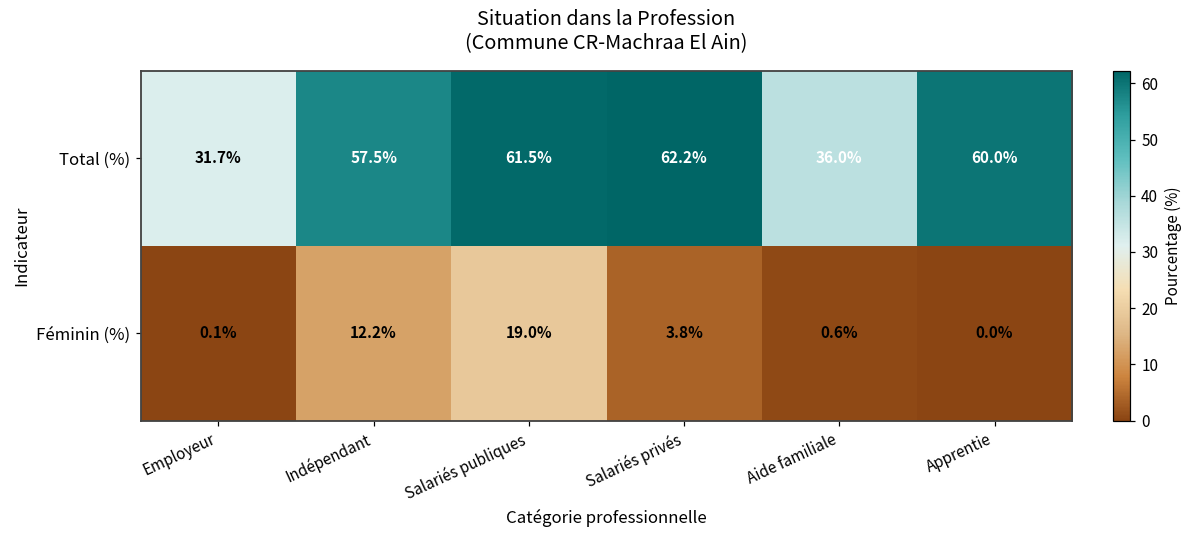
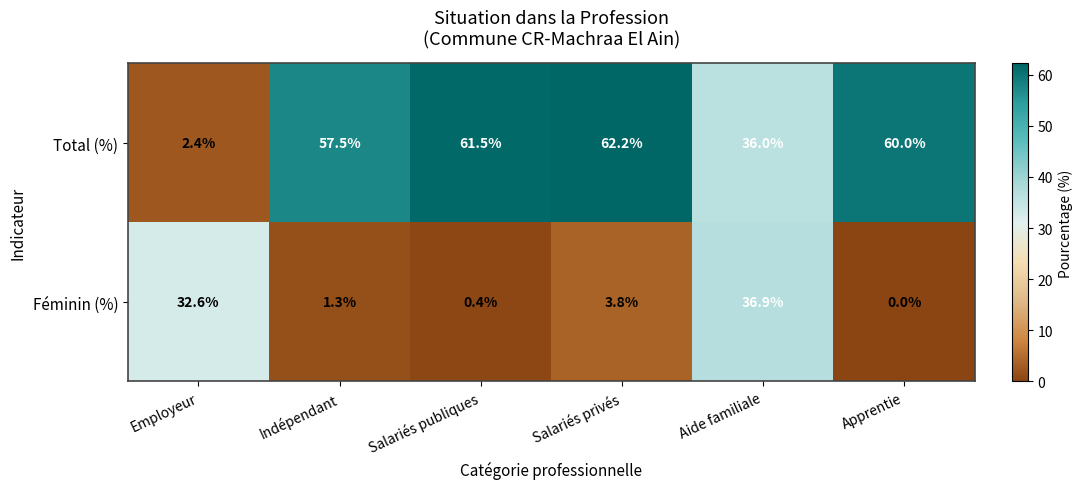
  {
    "Total (%)": {
-     "Employeur": "31.7%",
+     "Employeur": "2.4%",
      "Indépendant": "57.5%",
      "Salariés publiques": "61.5%",
      "Salariés privés": "62.2%",
      "Aide familiale": "36.0%",
      "Apprentie": "60.0%"
    },
    "Féminin (%)": {
-     "Employeur": "0.1%",
-     "Indépendant": "12.2%",
-     "Salariés publiques": "19.0%",
+     "Employeur": "32.6%",
+     "Indépendant": "1.3%",
+     "Salariés publiques": "0.4%",
      "Salariés privés": "3.8%",
-     "Aide familiale": "0.6%",
+     "Aide familiale": "36.9%",
      "Apprentie": "0.0%"
    }
  }
